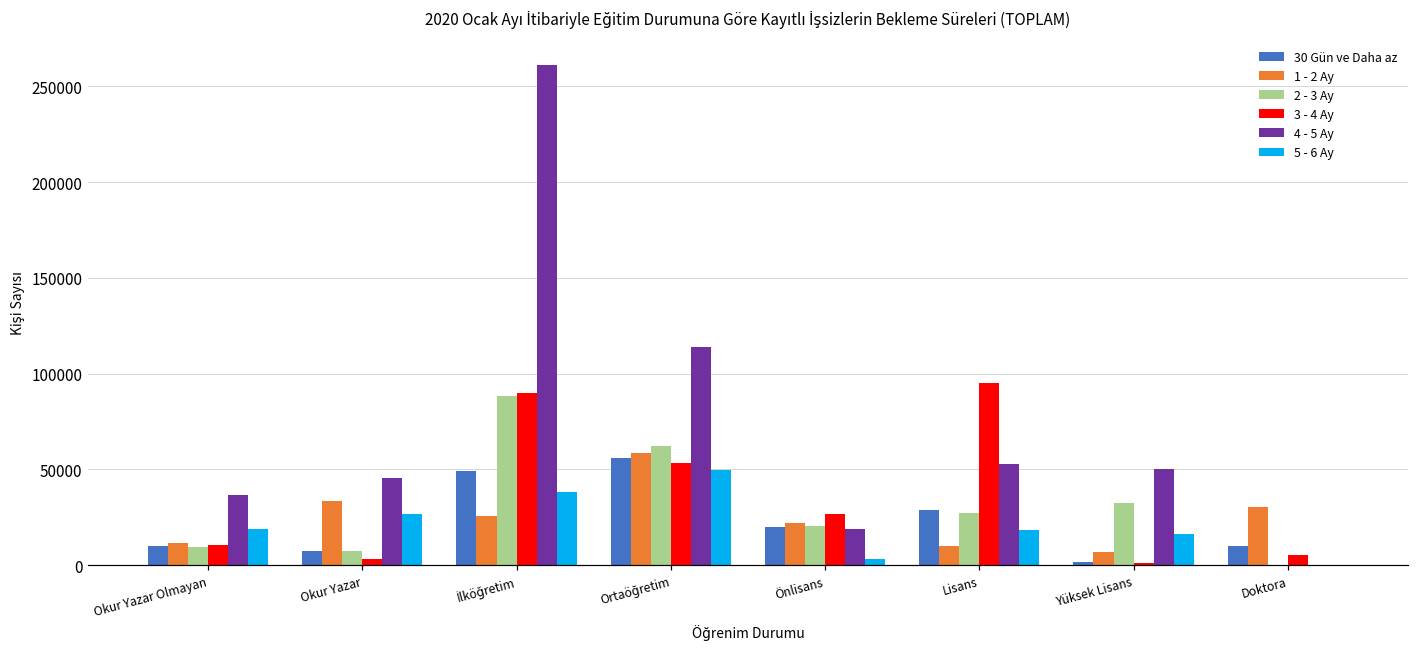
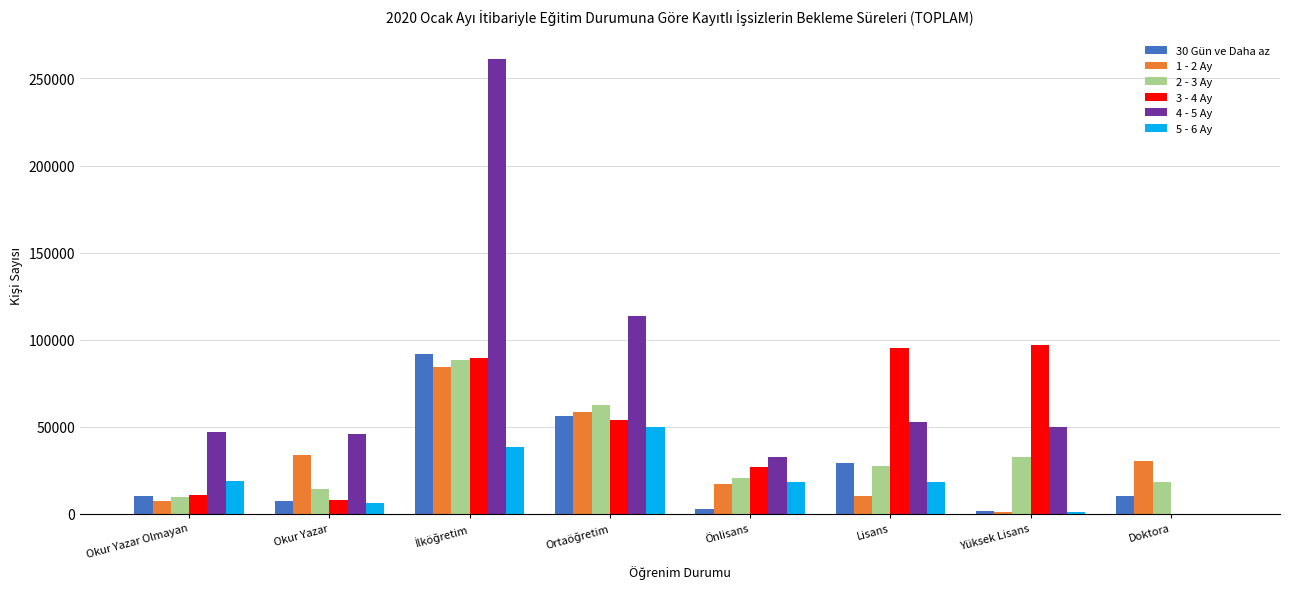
  {
    "30 Gün ve Daha az": {
      "Okur Yazar Olmayan": 10000,
      "Okur Yazar": 8000,
-     "İlköğretim": 49000,
+     "İlköğretim": 92000,
      "Ortaöğretim": 56000,
-     "Önlisans": 20000,
+     "Önlisans": 3000,
      "Lisans": 29000,
      "Yüksek Lisans": 1000,
      "Doktora": 10000
    },
    "1 - 2 Ay": {
-     "Okur Yazar Olmayan": 12000,
+     "Okur Yazar Olmayan": 7000,
      "Okur Yazar": 34000,
-     "İlköğretim": 25000,
+     "İlköğretim": 84000,
      "Ortaöğretim": 59000,
-     "Önlisans": 22000,
+     "Önlisans": 17000,
      "Lisans": 10000,
-     "Yüksek Lisans": 7000,
+     "Yüksek Lisans": 1000,
      "Doktora": 30000
    },
    "2 - 3 Ay": {
      "Okur Yazar Olmayan": 9000,
-     "Okur Yazar": 7000,
+     "Okur Yazar": 14000,
      "İlköğretim": 88000,
      "Ortaöğretim": 62000,
      "Önlisans": 21000,
      "Lisans": 27000,
      "Yüksek Lisans": 32000,
-     "Doktora": 0
+     "Doktora": 18000
    },
    "3 - 4 Ay": {
      "Okur Yazar Olmayan": 11000,
-     "Okur Yazar": 3000,
+     "Okur Yazar": 8000,
      "İlköğretim": 90000,
      "Ortaöğretim": 54000,
      "Önlisans": 27000,
      "Lisans": 95000,
-     "Yüksek Lisans": 1000,
-     "Doktora": 5000
+     "Yüksek Lisans": 97000,
+     "Doktora": 0
    },
    "4 - 5 Ay": {
-     "Okur Yazar Olmayan": 37000,
+     "Okur Yazar Olmayan": 47000,
      "Okur Yazar": 46000,
      "İlköğretim": 261000,
      "Ortaöğretim": 114000,
-     "Önlisans": 19000,
+     "Önlisans": 33000,
      "Lisans": 53000,
      "Yüksek Lisans": 50000
    },
    "5 - 6 Ay": {
      "Okur Yazar Olmayan": 19000,
-     "Okur Yazar": 27000,
+     "Okur Yazar": 6000,
      "İlköğretim": 38000,
      "Ortaöğretim": 50000,
-     "Önlisans": 3000,
+     "Önlisans": 18000,
      "Lisans": 18000,
-     "Yüksek Lisans": 16000
+     "Yüksek Lisans": 1000
    }
  }
